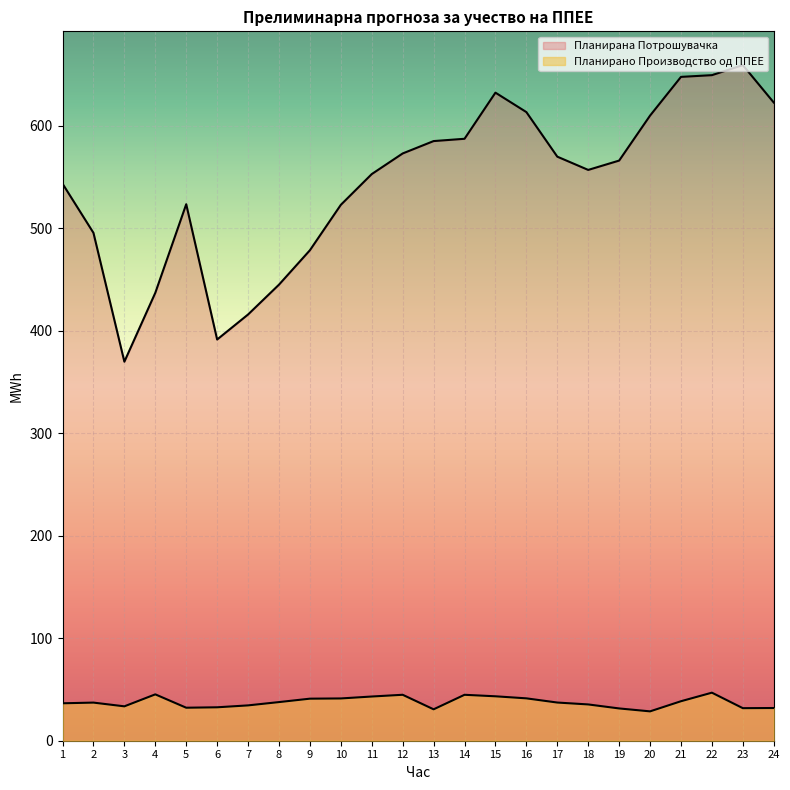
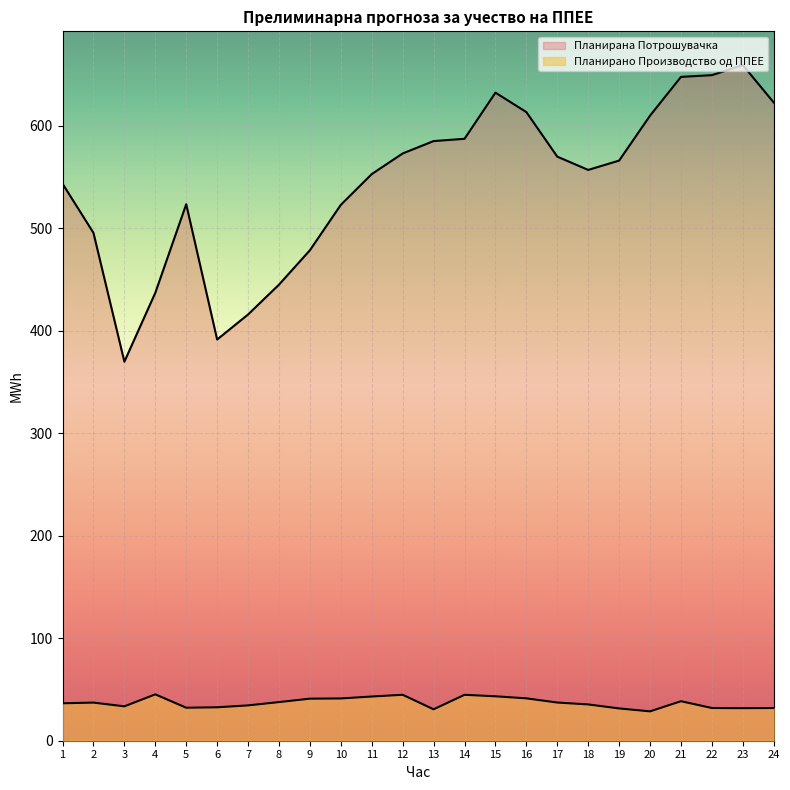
  {
    "Планирана Потрошувачка": {
      "1": 544,
      "2": 496,
      "3": 370,
      "4": 437,
      "5": 524,
      "6": 392,
      "7": 416,
      "8": 445,
      "9": 479,
      "10": 523,
      "11": 553,
      "12": 573,
      "13": 585,
      "14": 587,
      "15": 632,
      "16": 613,
      "17": 570,
      "18": 557,
      "19": 566,
      "20": 610,
      "21": 648,
      "22": 649,
      "24": 623
    },
    "Планирано Производство од ППЕЕ": {
      "1": 37,
      "2": 37,
      "3": 34,
      "4": 45,
      "5": 32,
      "6": 33,
      "7": 34,
      "8": 38,
      "9": 41,
      "10": 41,
      "11": 43,
      "12": 45,
      "13": 31,
      "14": 45,
      "15": 43,
      "16": 41,
      "17": 37,
      "18": 35,
      "19": 32,
      "20": 29,
      "21": 39,
-     "22": 47,
+     "22": 32,
      "23": 32,
      "24": 32
    }
  }
